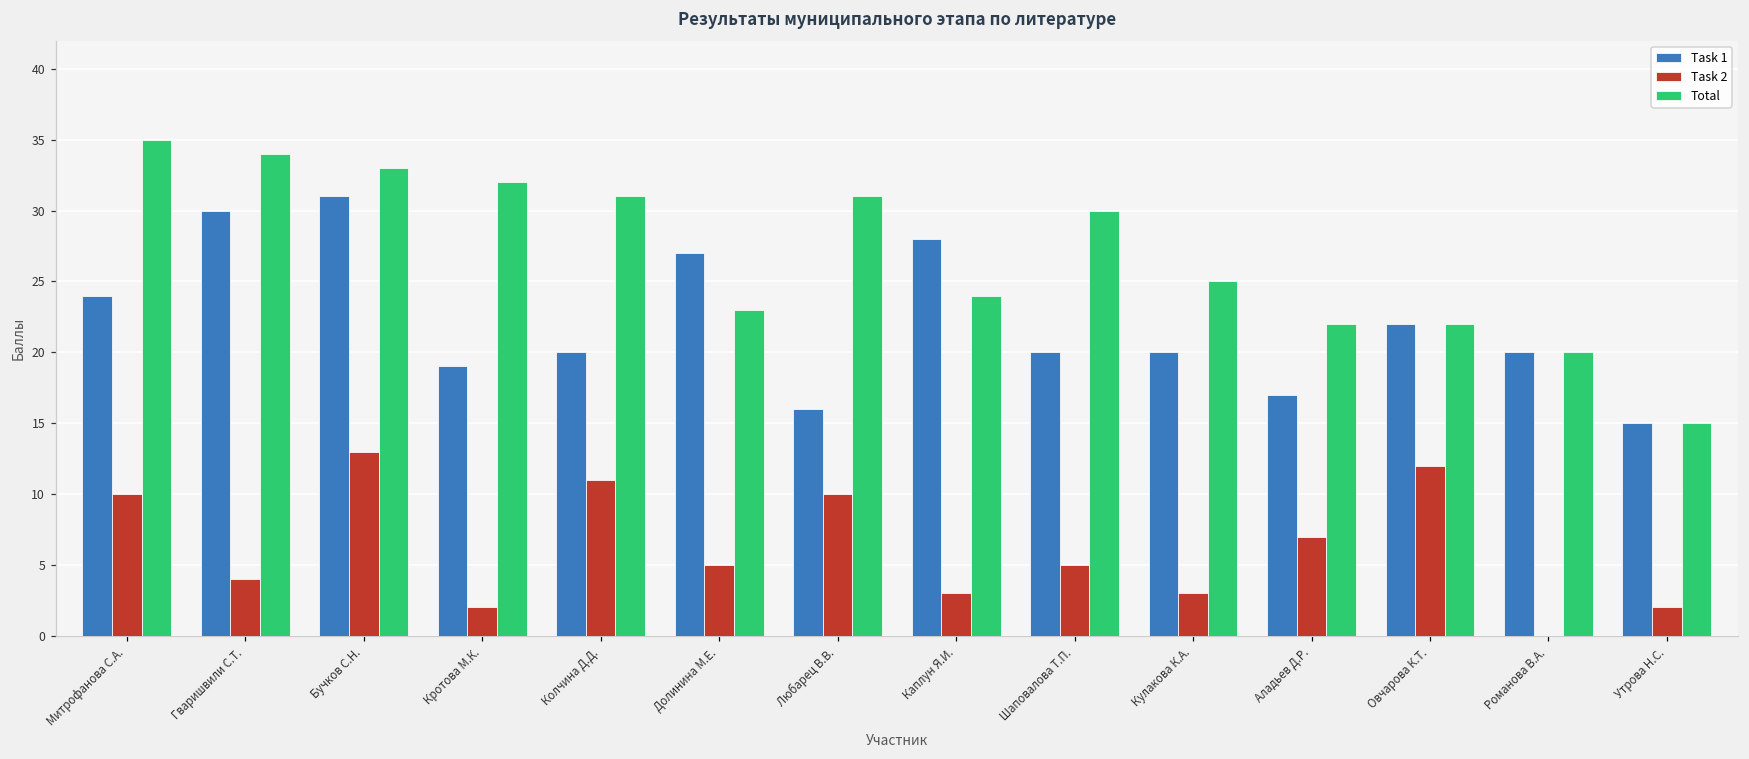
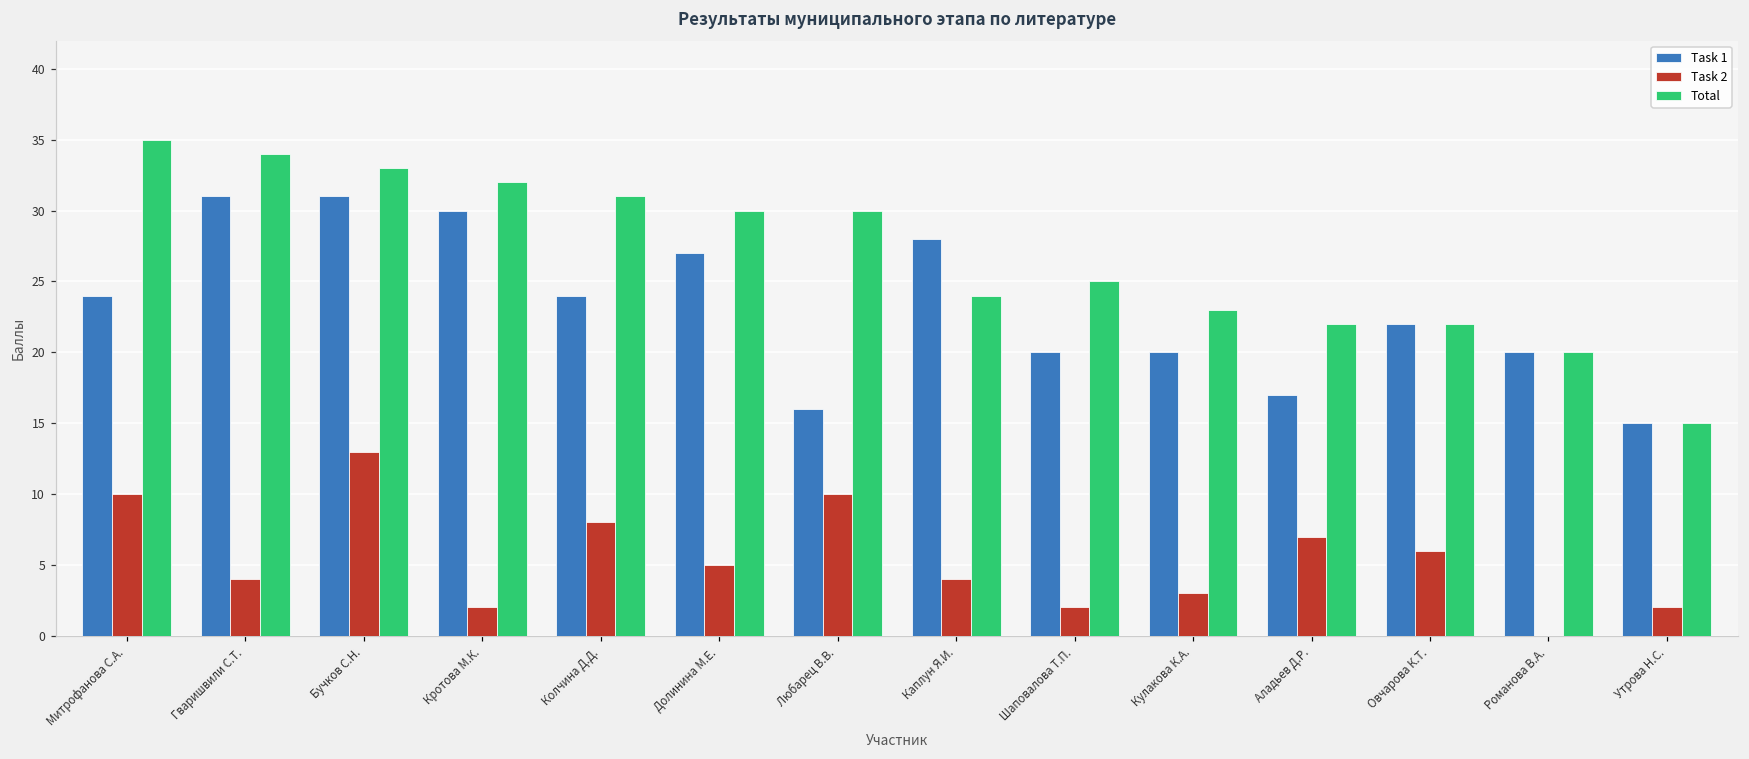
  {
    "Task 1": {
      "Митрофанова С.А.": 24,
-     "Гваришвили С.Т.": 30,
+     "Гваришвили С.Т.": 31,
      "Бучков С.Н.": 31,
-     "Кротова М.К.": 19,
-     "Колчина Д.Д.": 20,
+     "Кротова М.К.": 30,
+     "Колчина Д.Д.": 24,
      "Долинина М.Е.": 27,
      "Любарец В.В.": 16,
      "Каплун Я.И.": 28,
      "Шаповалова Т.П.": 20,
      "Кулакова К.А.": 20,
      "Аладьев Д.Р.": 17,
      "Овчарова К.Т.": 22,
      "Романова В.А.": 20,
      "Утрова Н.С.": 15
    },
    "Task 2": {
      "Митрофанова С.А.": 10,
      "Гваришвили С.Т.": 4,
      "Бучков С.Н.": 13,
      "Кротова М.К.": 2,
-     "Колчина Д.Д.": 11,
+     "Колчина Д.Д.": 8,
      "Долинина М.Е.": 5,
      "Любарец В.В.": 10,
-     "Каплун Я.И.": 3,
-     "Шаповалова Т.П.": 5,
+     "Каплун Я.И.": 4,
+     "Шаповалова Т.П.": 2,
      "Кулакова К.А.": 3,
      "Аладьев Д.Р.": 7,
-     "Овчарова К.Т.": 12,
+     "Овчарова К.Т.": 6,
      "Романова В.А.": 0,
      "Утрова Н.С.": 2
    },
    "Total": {
      "Митрофанова С.А.": 35,
      "Гваришвили С.Т.": 34,
      "Бучков С.Н.": 33,
      "Кротова М.К.": 32,
      "Колчина Д.Д.": 31,
-     "Долинина М.Е.": 23,
-     "Любарец В.В.": 31,
+     "Долинина М.Е.": 30,
+     "Любарец В.В.": 30,
      "Каплун Я.И.": 24,
-     "Шаповалова Т.П.": 30,
-     "Кулакова К.А.": 25,
+     "Шаповалова Т.П.": 25,
+     "Кулакова К.А.": 23,
      "Аладьев Д.Р.": 22,
      "Овчарова К.Т.": 22,
      "Романова В.А.": 20,
      "Утрова Н.С.": 15
    }
  }
